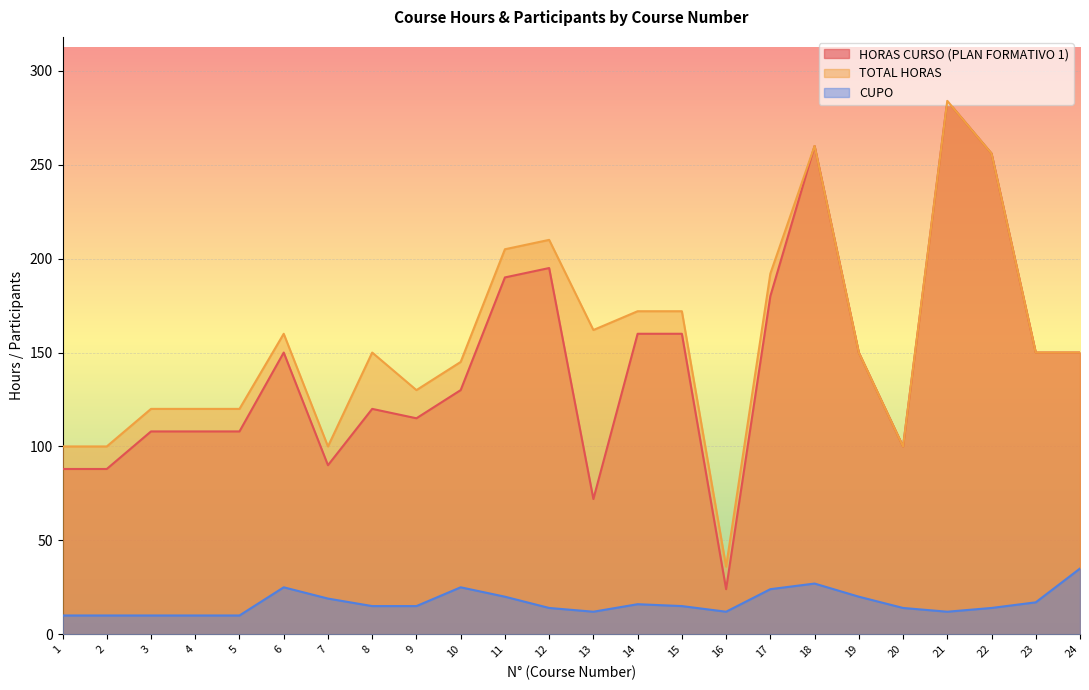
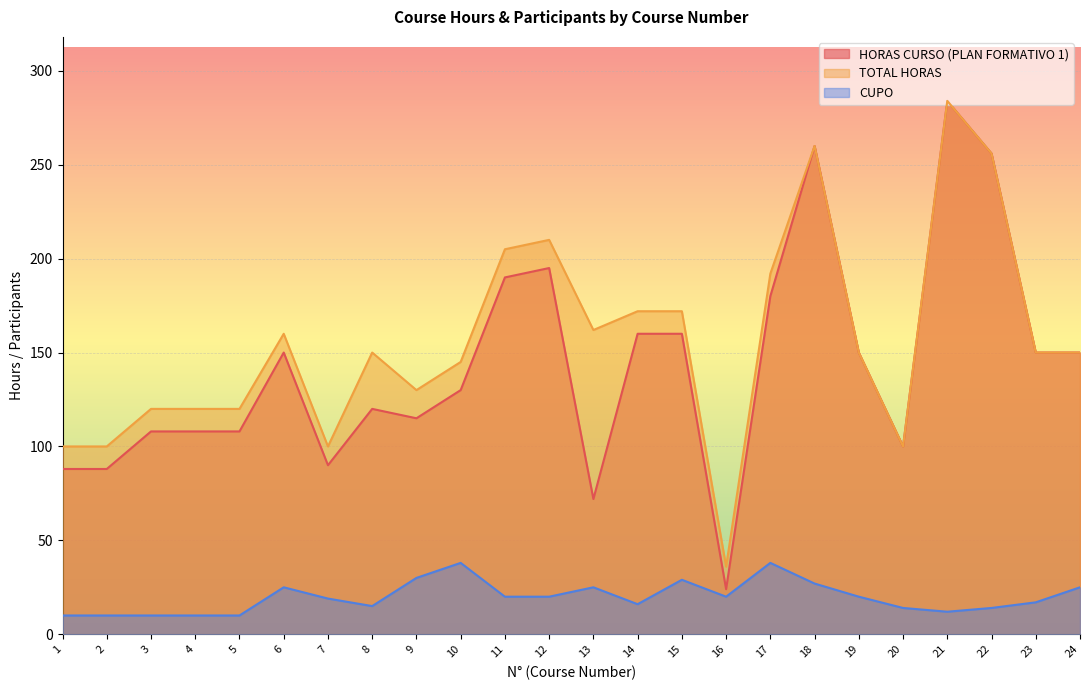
  {
    "CUPO": {
      "1": 10,
      "2": 10,
      "3": 10,
      "4": 10,
      "5": 10,
      "6": 25,
      "7": 19,
      "8": 15,
-     "9": 15,
-     "10": 25,
+     "9": 30,
+     "10": 38,
      "11": 20,
-     "12": 14,
-     "13": 12,
+     "12": 20,
+     "13": 25,
      "14": 16,
-     "15": 15,
-     "16": 12,
-     "17": 24,
+     "15": 29,
+     "16": 20,
+     "17": 38,
      "18": 27,
      "19": 20,
      "20": 14,
      "21": 12,
      "22": 14,
      "23": 17,
-     "24": 35
+     "24": 25
    }
  }
